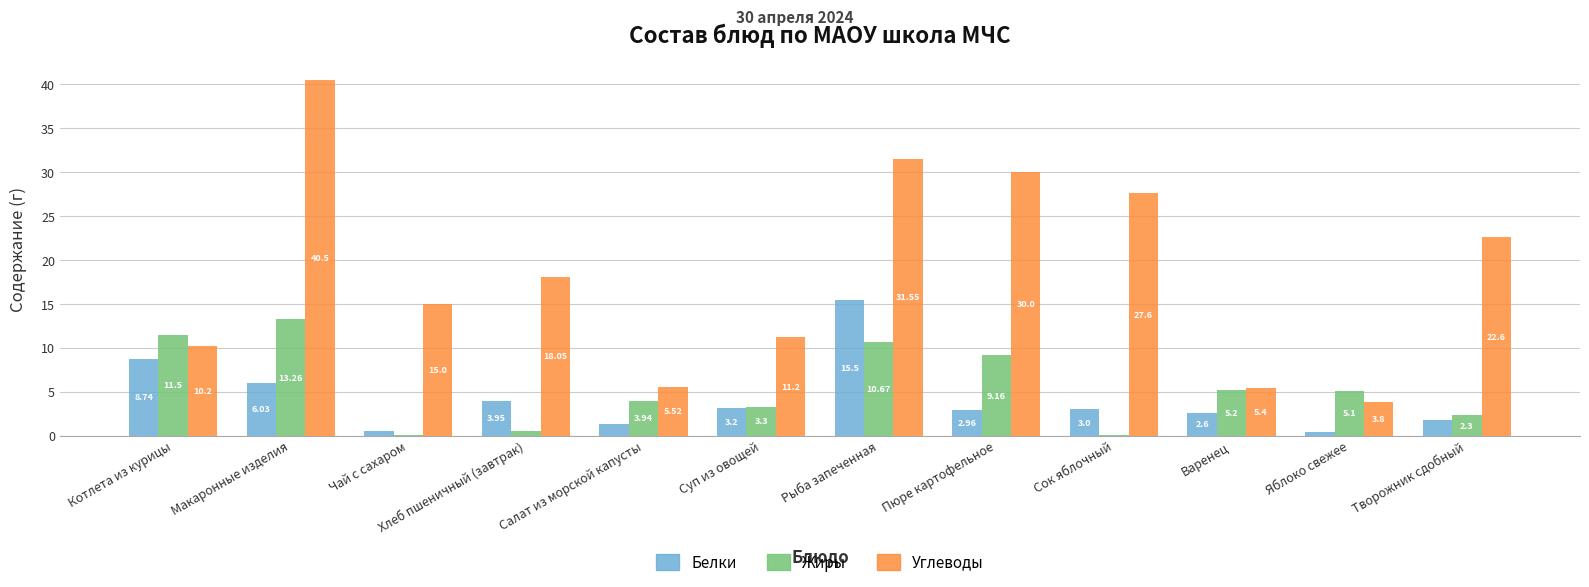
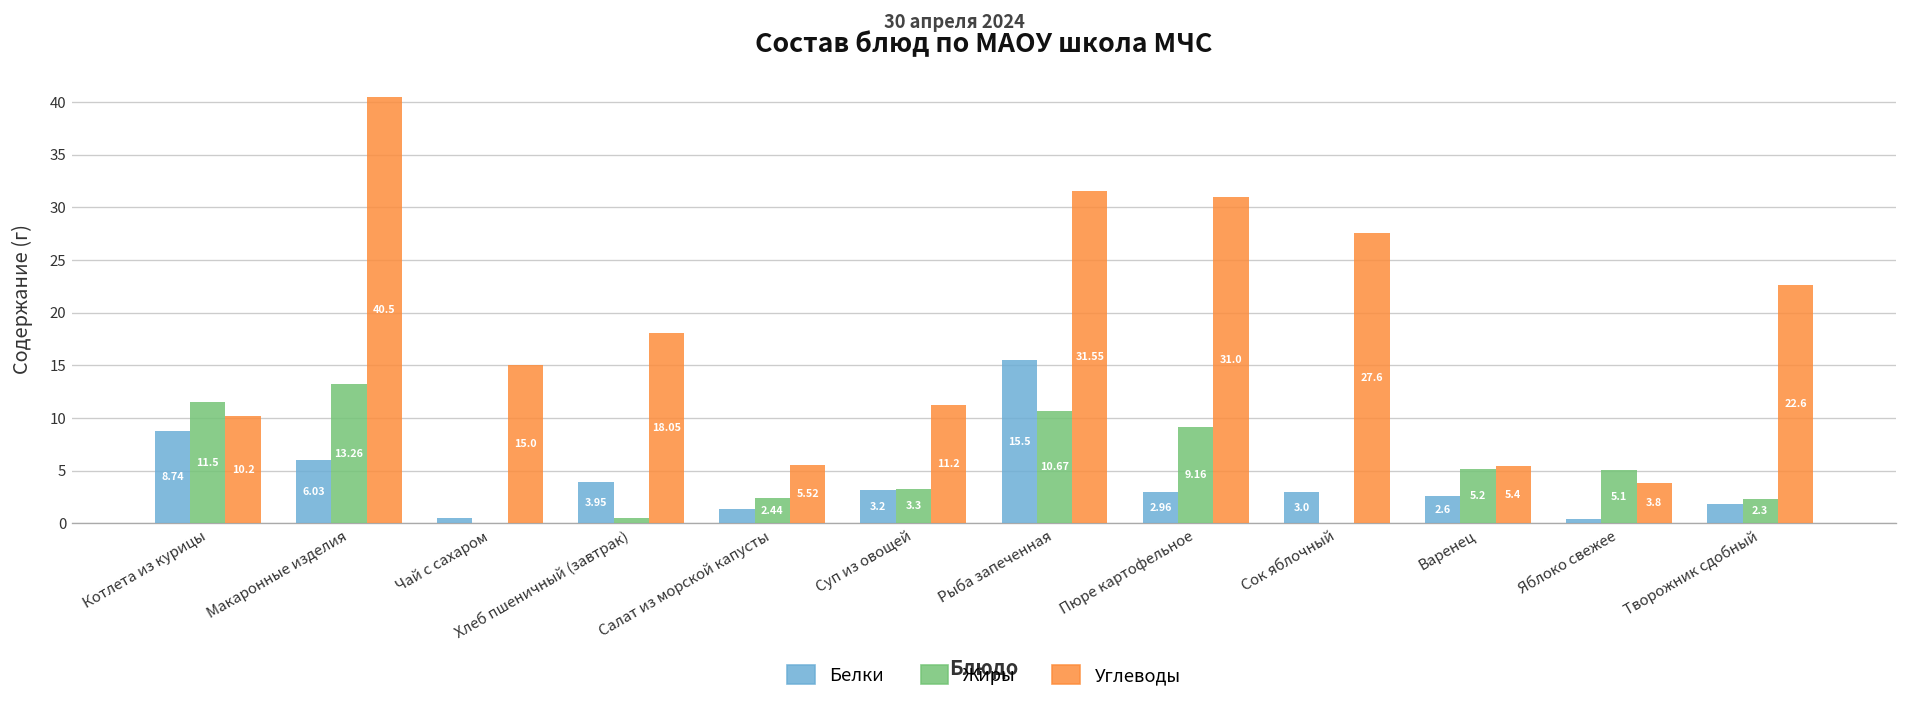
  {
    "Белки": {
      "Котлета из курицы": 8.74,
      "Макаронные изделия": 6.03,
      "Хлеб пшеничный (завтрак)": 3.95,
      "Суп из овощей": 3.2,
      "Рыба запеченная": 15.5,
      "Пюре картофельное": 2.96,
      "Сок яблочный": 3.0,
      "Варенец": 2.6
    },
    "Жиры": {
      "Котлета из курицы": 11.5,
      "Макаронные изделия": 13.26,
-     "Салат из морской капусты": 3.94,
+     "Салат из морской капусты": 2.44,
      "Суп из овощей": 3.3,
      "Рыба запеченная": 10.67,
      "Пюре картофельное": 9.16,
      "Варенец": 5.2,
      "Яблоко свежее": 5.1,
      "Творожник сдобный": 2.3
    },
    "Углеводы": {
      "Котлета из курицы": 10.2,
      "Макаронные изделия": 40.5,
      "Чай с сахаром": 15.0,
      "Хлеб пшеничный (завтрак)": 18.05,
      "Салат из морской капусты": 5.52,
      "Суп из овощей": 11.2,
      "Рыба запеченная": 31.55,
-     "Пюре картофельное": 30.0,
+     "Пюре картофельное": 31.0,
      "Сок яблочный": 27.6,
      "Варенец": 5.4,
      "Яблоко свежее": 3.8,
      "Творожник сдобный": 22.6
    }
  }
